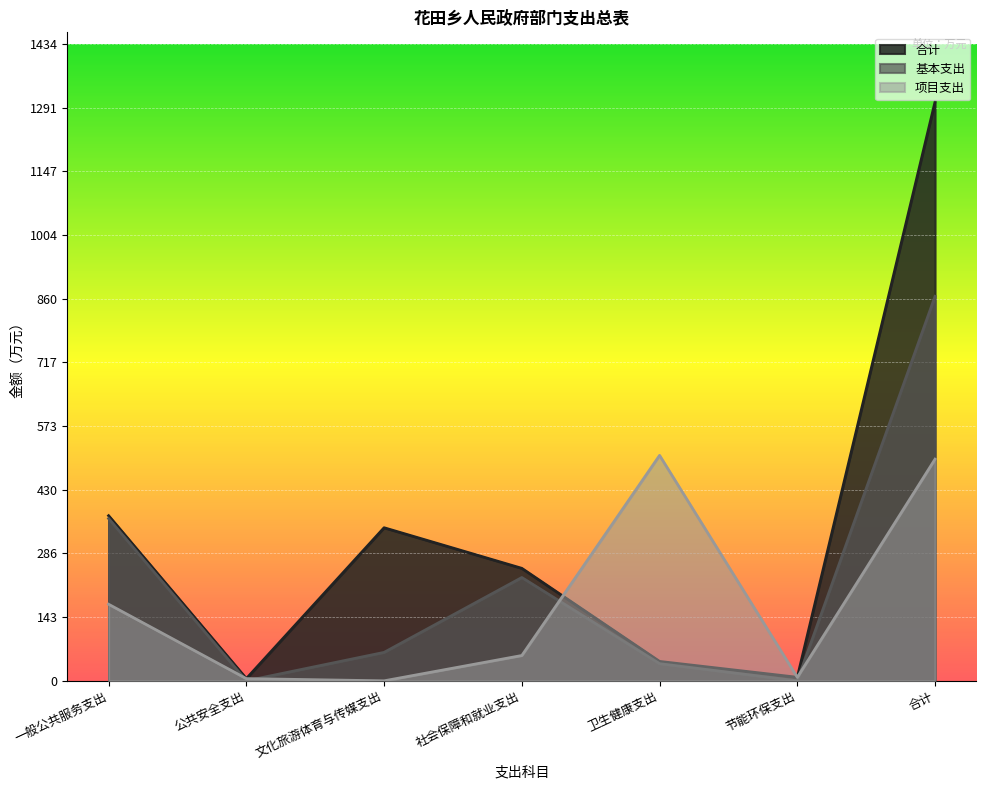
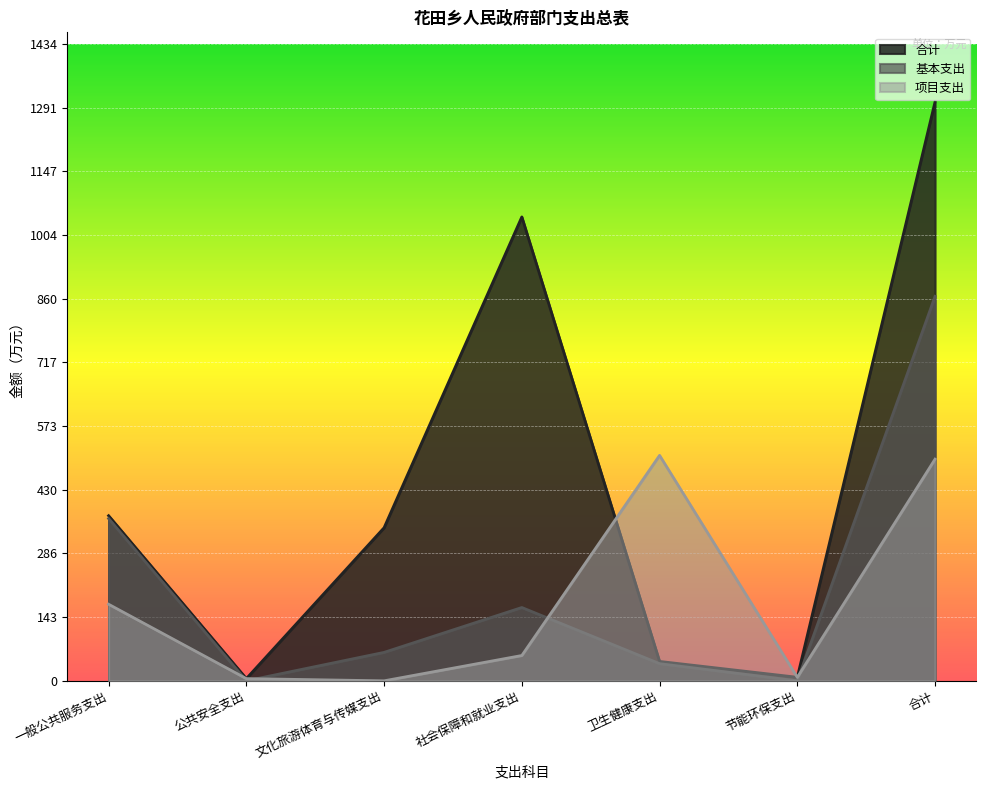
  {
    "合计": {
      "一般公共服务支出": 370,
      "文化旅游体育与传媒支出": 340,
-     "社会保障和就业支出": 250,
+     "社会保障和就业支出": 1050,
      "合计": 1300
    },
    "基本支出": {
      "一般公共服务支出": 370,
      "文化旅游体育与传媒支出": 60,
-     "社会保障和就业支出": 230,
+     "社会保障和就业支出": 170,
      "节能环保支出": 0,
      "合计": 870
    },
    "项目支出": {
      "一般公共服务支出": 170,
      "文化旅游体育与传媒支出": 0,
      "社会保障和就业支出": 60,
      "卫生健康支出": 510,
      "合计": 500
    }
  }
